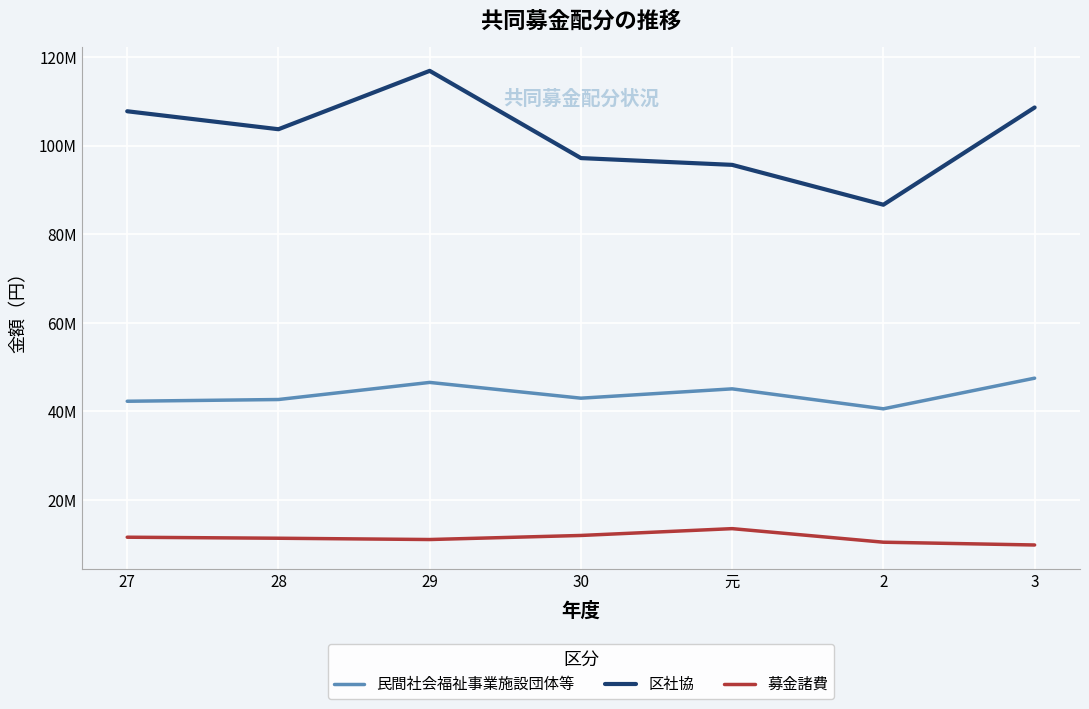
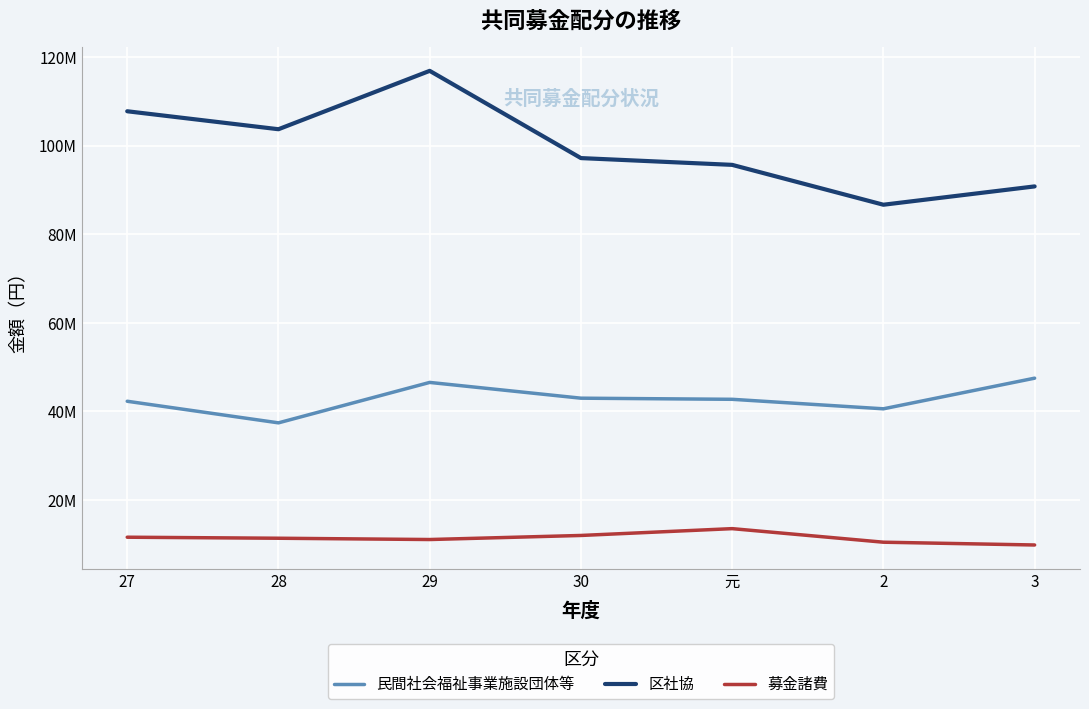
  {
    "民間社会福祉事業施設団体等": {
      "27": 42000000,
-     "28": 43000000,
+     "28": 37000000,
      "29": 47000000,
      "30": 43000000,
-     "元": 45000000,
+     "元": 43000000,
      "2": 41000000,
      "3": 47000000
    },
    "区社協": {
      "27": 108000000,
      "28": 104000000,
      "29": 117000000,
      "30": 97000000,
      "元": 96000000,
      "2": 87000000,
-     "3": 109000000
+     "3": 91000000
    },
    "募金諸費": {
      "27": 12000000,
      "28": 11000000,
      "29": 11000000,
      "30": 12000000,
      "元": 14000000,
      "2": 10000000,
      "3": 10000000
    }
  }
